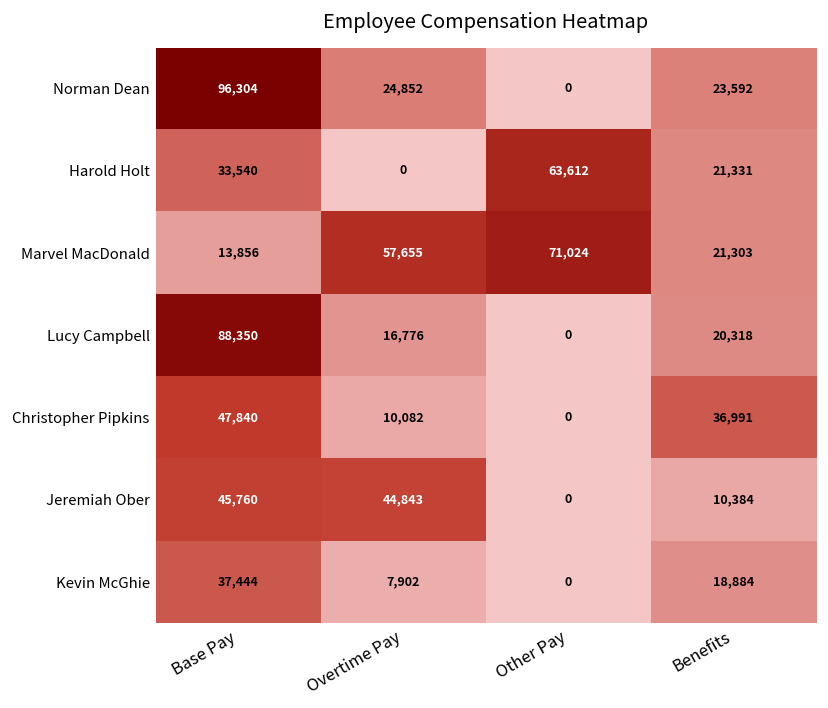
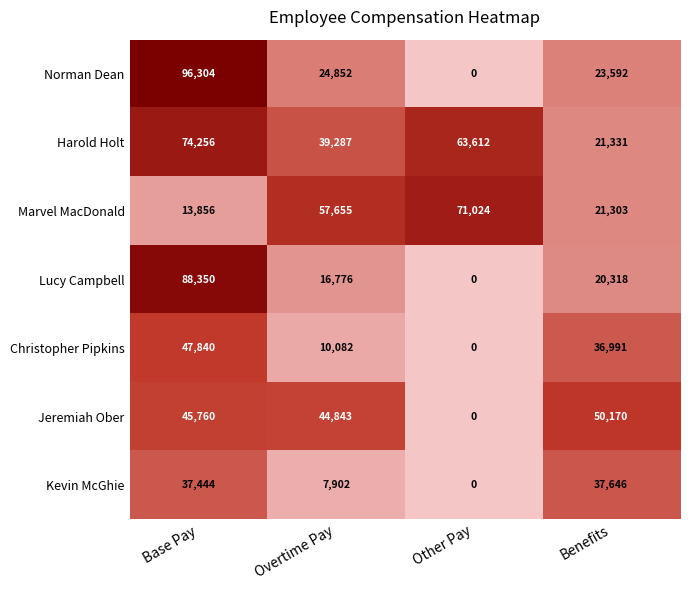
  {
    "Norman Dean": {
      "Base Pay": "96,304",
      "Overtime Pay": "24,852",
      "Other Pay": "0",
      "Benefits": "23,592"
    },
    "Harold Holt": {
-     "Base Pay": "33,540",
-     "Overtime Pay": "0",
+     "Base Pay": "74,256",
+     "Overtime Pay": "39,287",
      "Other Pay": "63,612",
      "Benefits": "21,331"
    },
    "Marvel MacDonald": {
      "Base Pay": "13,856",
      "Overtime Pay": "57,655",
      "Other Pay": "71,024",
      "Benefits": "21,303"
    },
    "Lucy Campbell": {
      "Base Pay": "88,350",
      "Overtime Pay": "16,776",
      "Other Pay": "0",
      "Benefits": "20,318"
    },
    "Christopher Pipkins": {
      "Base Pay": "47,840",
      "Overtime Pay": "10,082",
      "Other Pay": "0",
      "Benefits": "36,991"
    },
    "Jeremiah Ober": {
      "Base Pay": "45,760",
      "Overtime Pay": "44,843",
      "Other Pay": "0",
-     "Benefits": "10,384"
+     "Benefits": "50,170"
    },
    "Kevin McGhie": {
      "Base Pay": "37,444",
      "Overtime Pay": "7,902",
      "Other Pay": "0",
-     "Benefits": "18,884"
+     "Benefits": "37,646"
    }
  }
